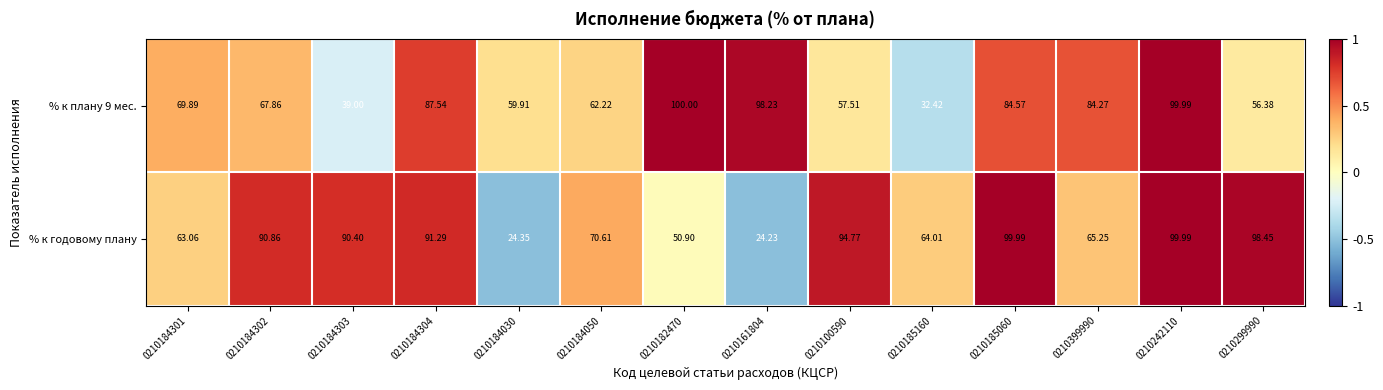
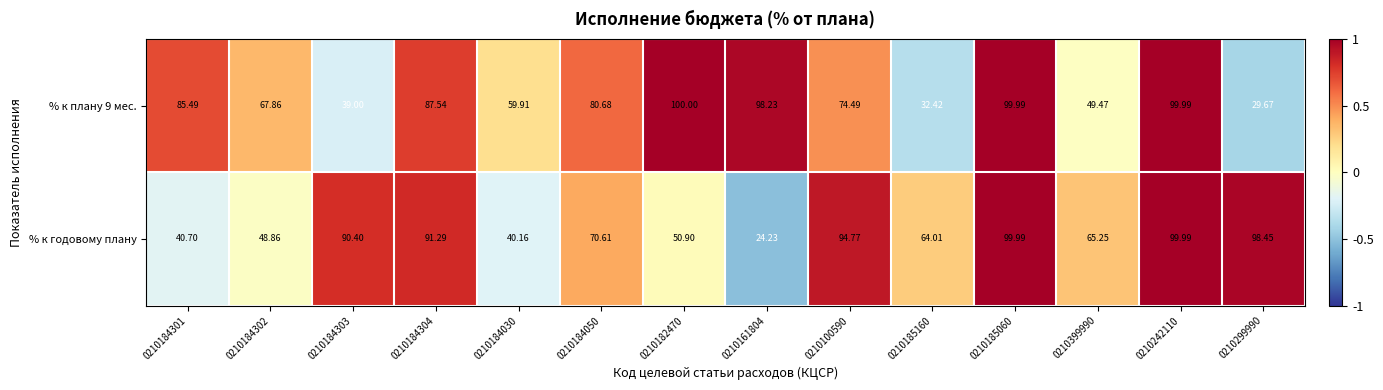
  {
    "% к плану 9 мес.": {
-     "0210184301": 69.89,
+     "0210184301": 85.49,
      "0210184302": 67.86,
      "0210184304": 87.54,
      "0210184030": 59.91,
-     "0210184050": 62.22,
+     "0210184050": 80.68,
      "0210182470": 100.00,
      "0210161804": 98.23,
-     "0210100590": 57.51,
+     "0210100590": 74.49,
      "0210185160": 32.42,
-     "0210185060": 84.57,
-     "0210399990": 84.27,
+     "0210185060": 99.99,
+     "0210399990": 49.47,
      "0210242110": 99.99,
-     "0210299990": 56.38
+     "0210299990": 29.67
    },
    "% к годовому плану": {
-     "0210184301": 63.06,
-     "0210184302": 90.86,
+     "0210184301": 40.70,
+     "0210184302": 48.86,
      "0210184303": 90.40,
      "0210184304": 91.29,
-     "0210184030": 24.35,
+     "0210184030": 40.16,
      "0210184050": 70.61,
      "0210182470": 50.90,
      "0210161804": 24.23,
      "0210100590": 94.77,
      "0210185160": 64.01,
      "0210185060": 99.99,
      "0210399990": 65.25,
      "0210242110": 99.99,
      "0210299990": 98.45
    }
  }
